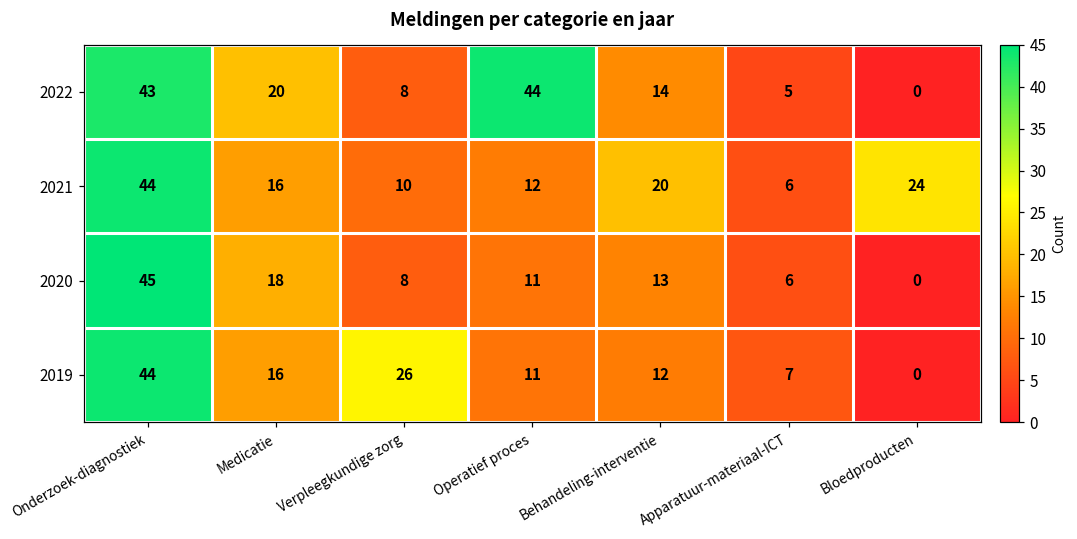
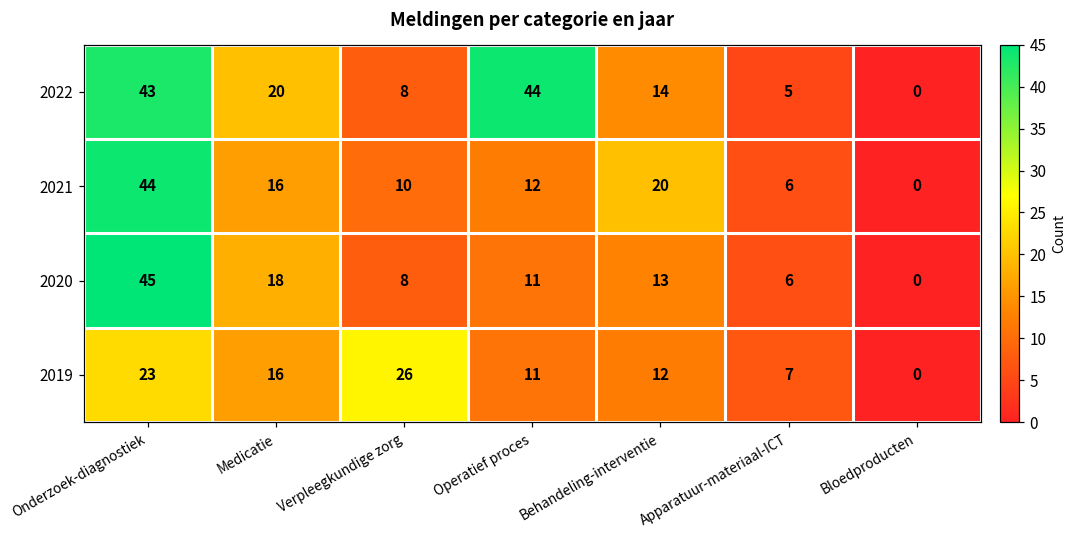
  {
    "2022": {
      "Onderzoek-diagnostiek": 43,
      "Medicatie": 20,
      "Verpleegkundige zorg": 8,
      "Operatief proces": 44,
      "Behandeling-interventie": 14,
      "Apparatuur-materiaal-ICT": 5,
      "Bloedproducten": 0
    },
    "2021": {
      "Onderzoek-diagnostiek": 44,
      "Medicatie": 16,
      "Verpleegkundige zorg": 10,
      "Operatief proces": 12,
      "Behandeling-interventie": 20,
      "Apparatuur-materiaal-ICT": 6,
-     "Bloedproducten": 24
+     "Bloedproducten": 0
    },
    "2020": {
      "Onderzoek-diagnostiek": 45,
      "Medicatie": 18,
      "Verpleegkundige zorg": 8,
      "Operatief proces": 11,
      "Behandeling-interventie": 13,
      "Apparatuur-materiaal-ICT": 6,
      "Bloedproducten": 0
    },
    "2019": {
-     "Onderzoek-diagnostiek": 44,
+     "Onderzoek-diagnostiek": 23,
      "Medicatie": 16,
      "Verpleegkundige zorg": 26,
      "Operatief proces": 11,
      "Behandeling-interventie": 12,
      "Apparatuur-materiaal-ICT": 7,
      "Bloedproducten": 0
    }
  }
